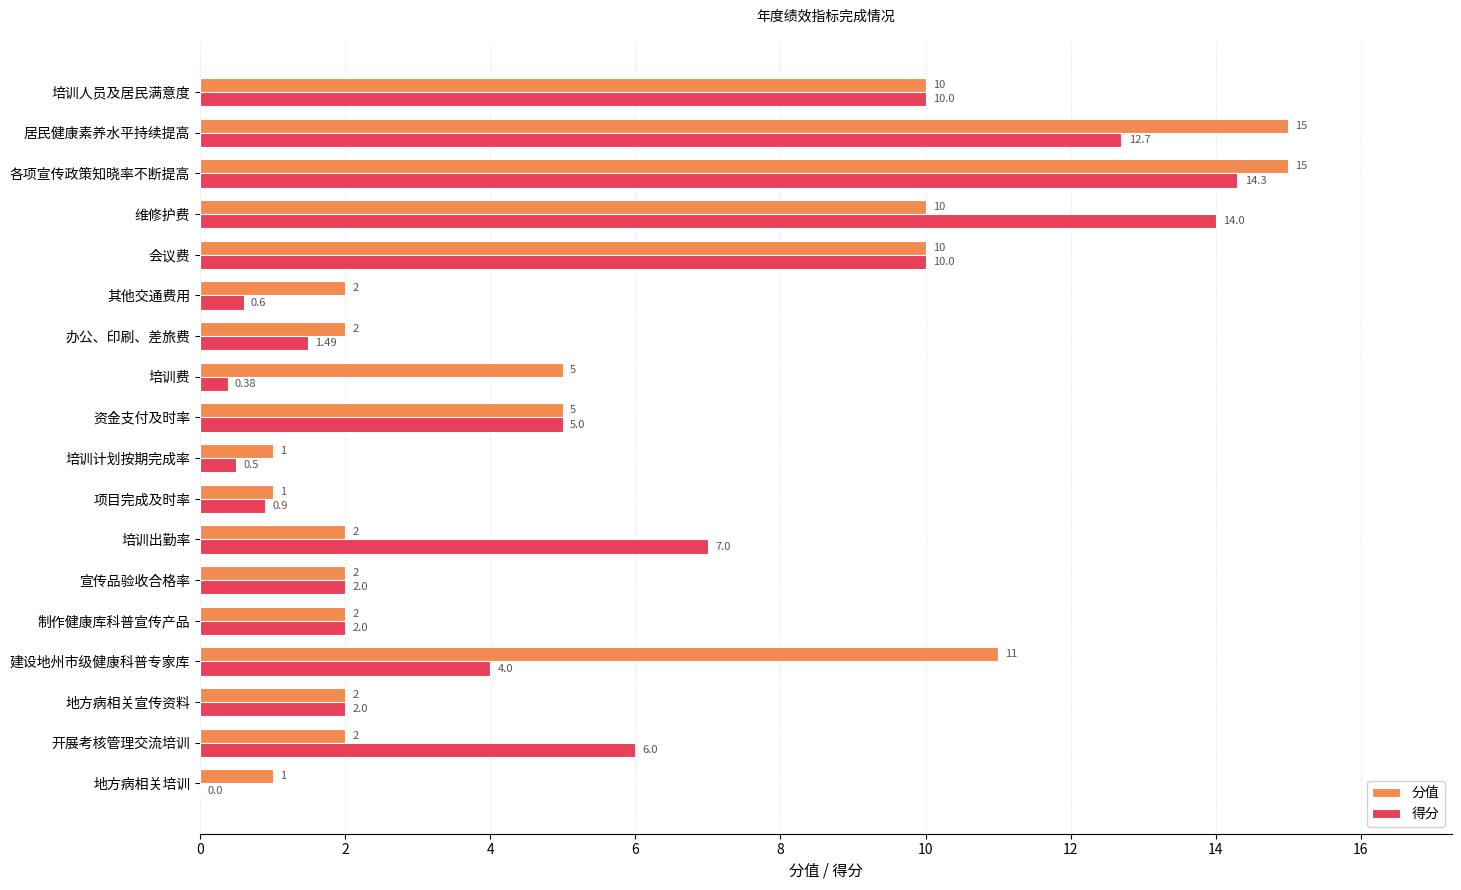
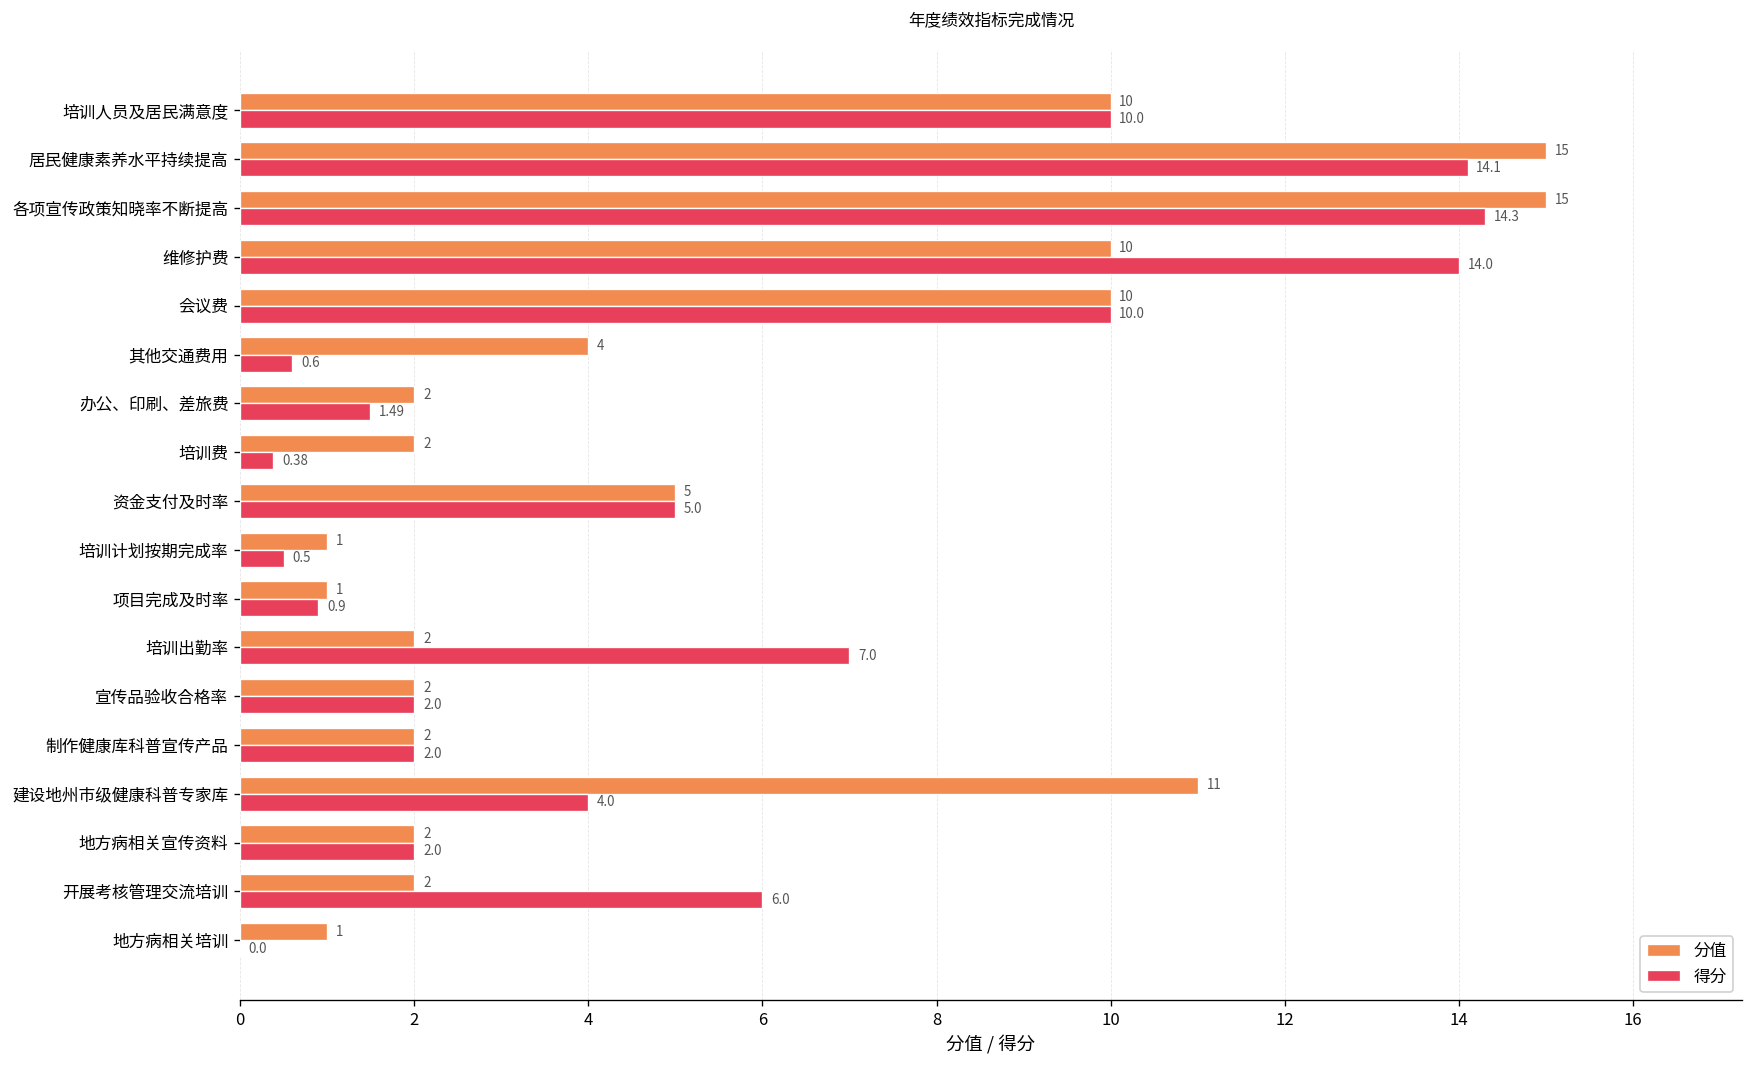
  {
    "分值": {
      "培训人员及居民满意度": 10,
      "居民健康素养水平持续提高": 15,
      "各项宣传政策知晓率不断提高": 15,
      "维修护费": 10,
      "会议费": 10,
-     "其他交通费用": 2,
+     "其他交通费用": 4,
      "办公、印刷、差旅费": 2,
-     "培训费": 5,
+     "培训费": 2,
      "资金支付及时率": 5,
      "培训计划按期完成率": 1,
      "项目完成及时率": 1,
      "培训出勤率": 2,
      "宣传品验收合格率": 2,
      "制作健康库科普宣传产品": 2,
      "建设地州市级健康科普专家库": 11,
      "地方病相关宣传资料": 2,
      "开展考核管理交流培训": 2,
      "地方病相关培训": 1
    },
    "得分": {
      "培训人员及居民满意度": 10.0,
-     "居民健康素养水平持续提高": 12.7,
+     "居民健康素养水平持续提高": 14.1,
      "各项宣传政策知晓率不断提高": 14.3,
      "维修护费": 14.0,
      "会议费": 10.0,
      "其他交通费用": 0.6,
      "办公、印刷、差旅费": 1.49,
      "培训费": 0.38,
      "资金支付及时率": 5.0,
      "培训计划按期完成率": 0.5,
      "项目完成及时率": 0.9,
      "培训出勤率": 7.0,
      "宣传品验收合格率": 2.0,
      "制作健康库科普宣传产品": 2.0,
      "建设地州市级健康科普专家库": 4.0,
      "地方病相关宣传资料": 2.0,
      "开展考核管理交流培训": 6.0,
      "地方病相关培训": 0.0
    }
  }
